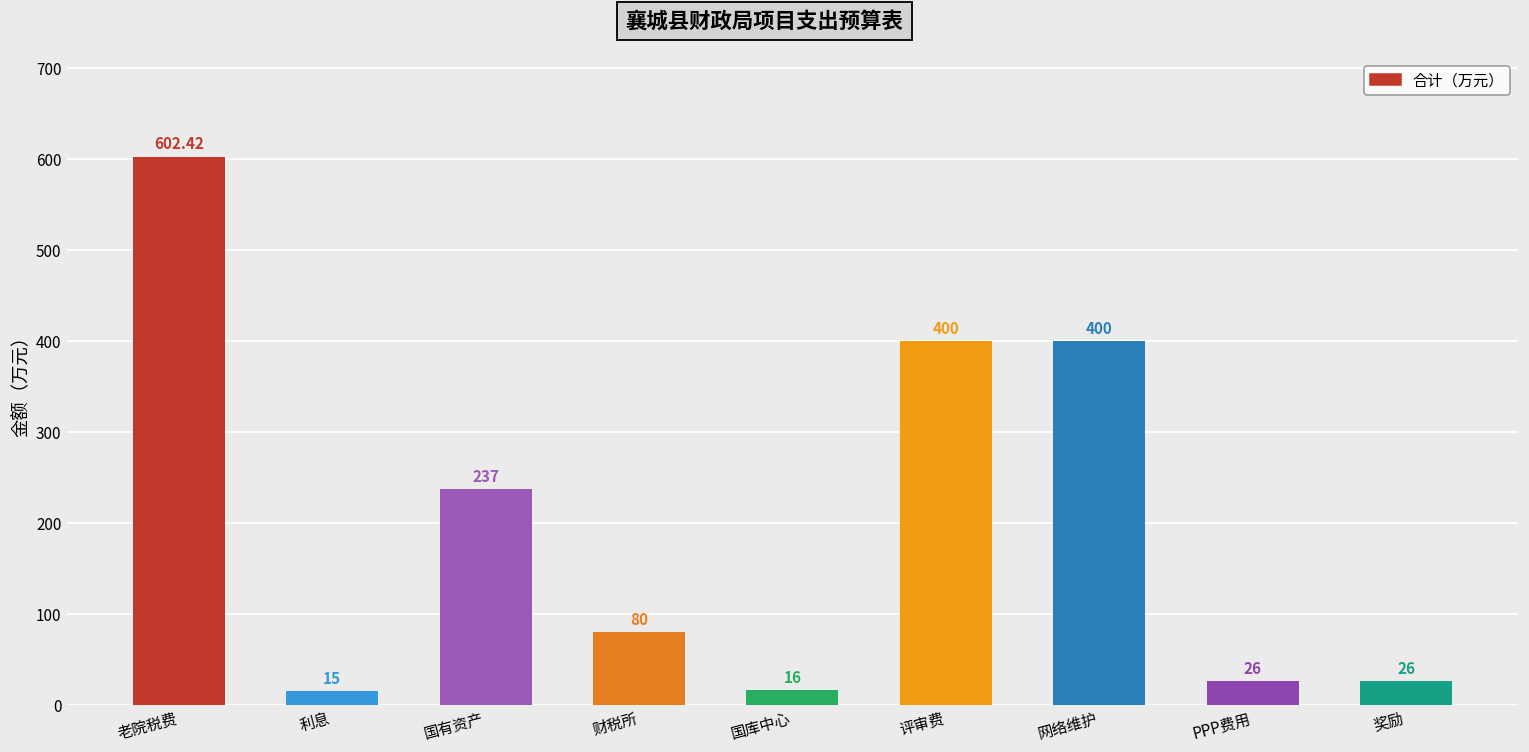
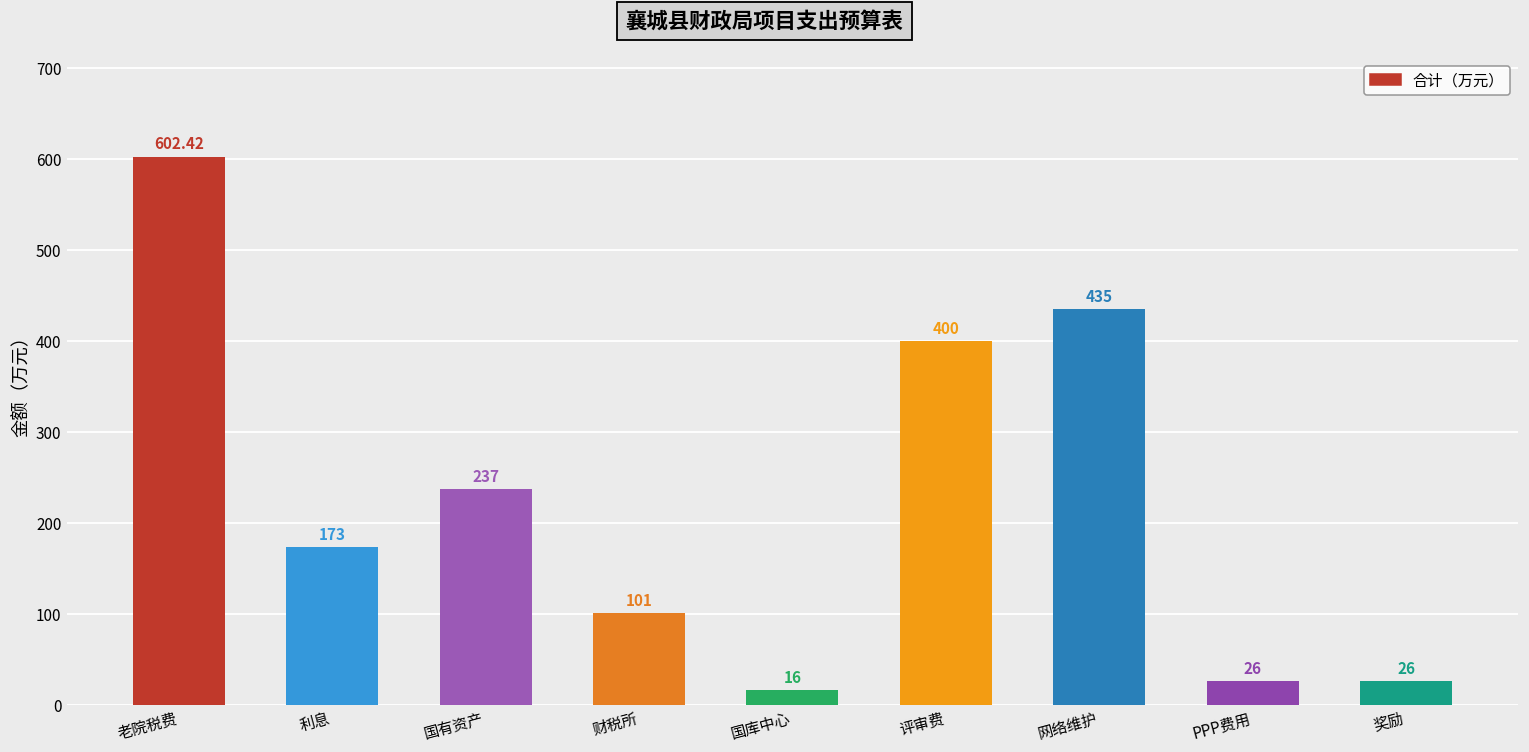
  {
    "老院税费": 602.42,
-   "利息": 15,
+   "利息": 173,
    "国有资产": 237,
-   "财税所": 80,
+   "财税所": 101,
    "国库中心": 16,
    "评审费": 400,
-   "网络维护": 400,
+   "网络维护": 435,
    "PPP费用": 26,
    "奖励": 26
  }
